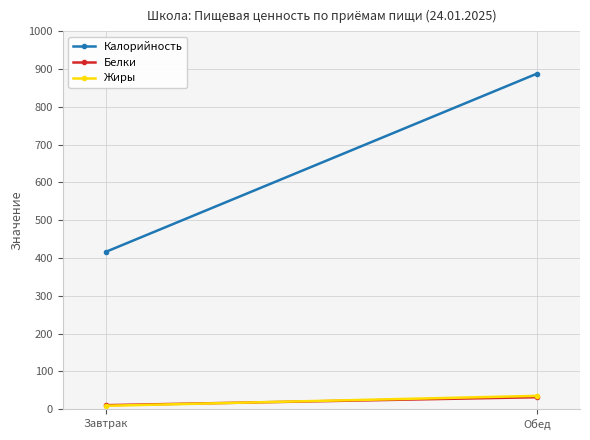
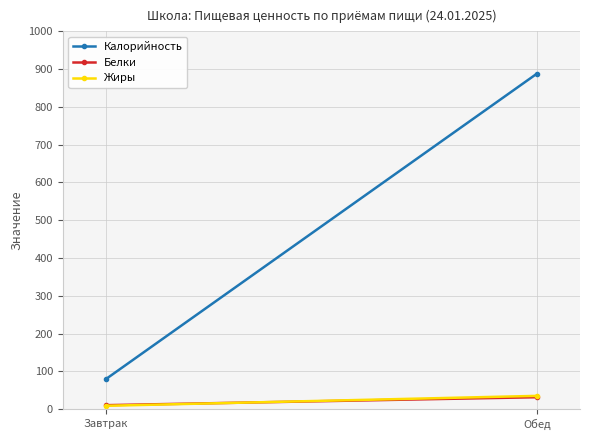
  {
    "Калорийность": {
-     "Завтрак": 420,
+     "Завтрак": 80,
      "Обед": 890
    }
  }
